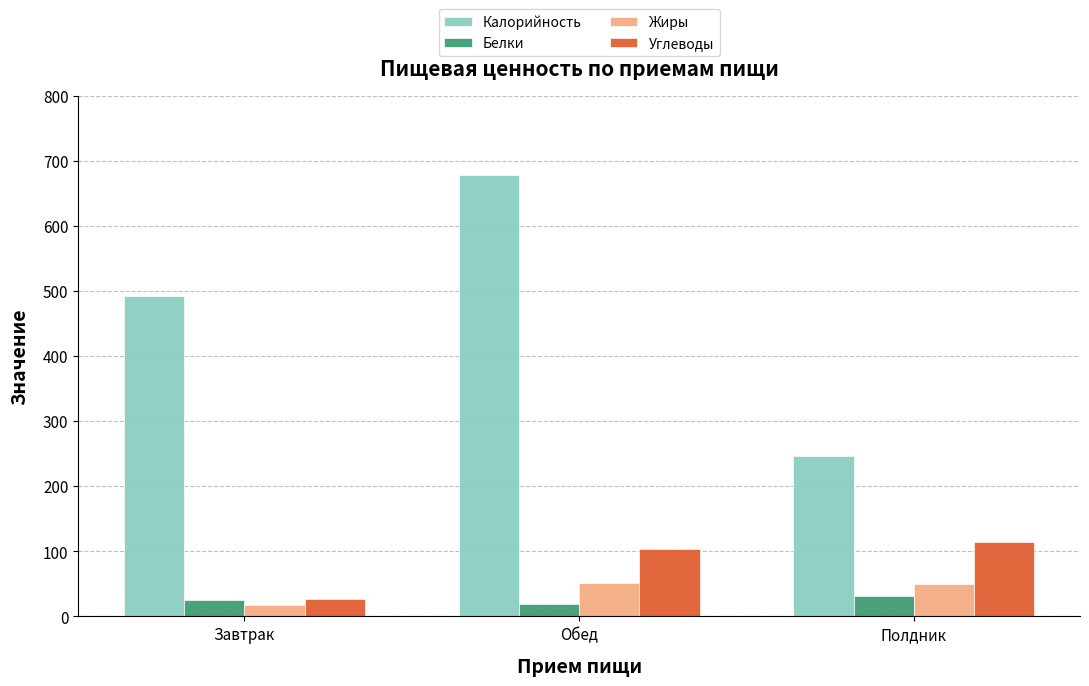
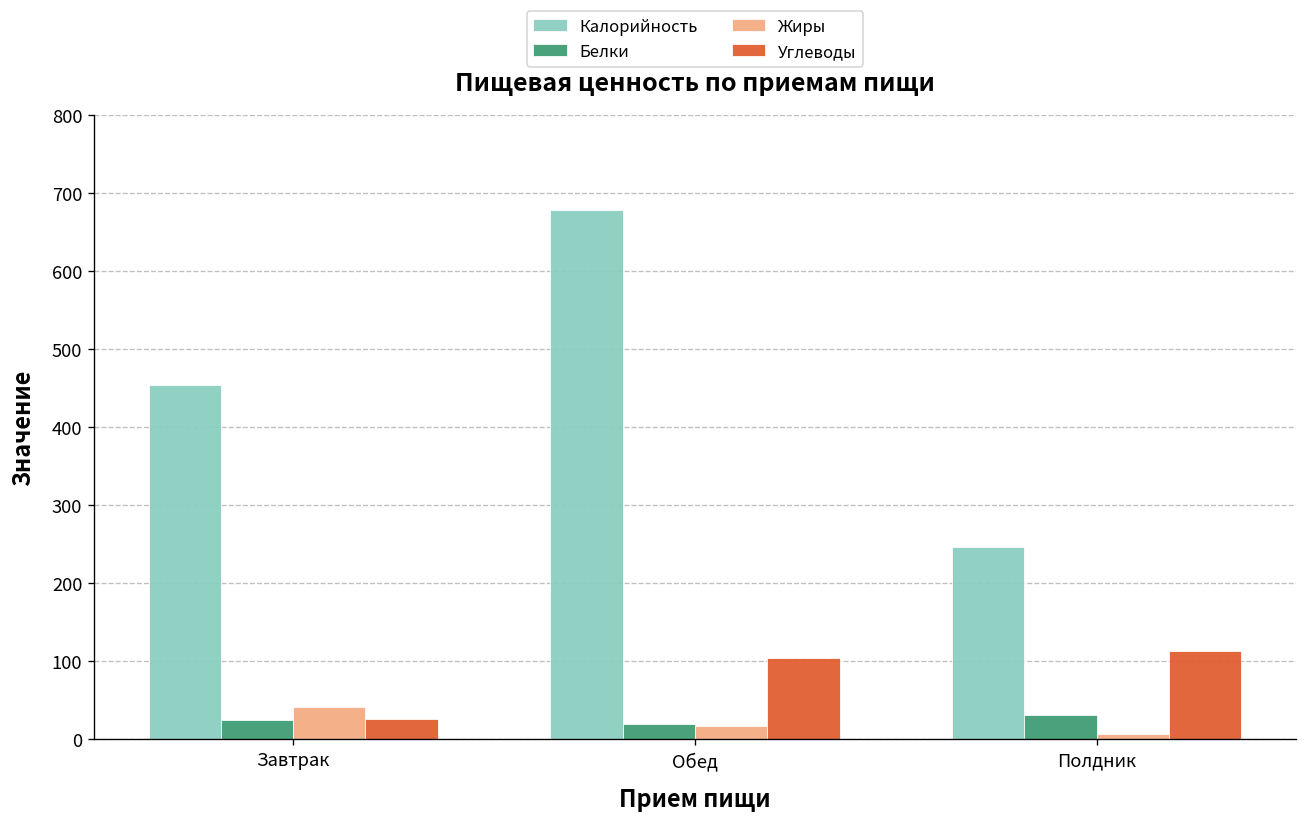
  {
    "Калорийность": {
-     "Завтрак": 490,
+     "Завтрак": 450,
      "Обед": 680,
      "Полдник": 250
    },
    "Белки": {
      "Завтрак": 20,
      "Обед": 20,
      "Полдник": 30
    },
    "Жиры": {
-     "Завтрак": 20,
-     "Обед": 50,
-     "Полдник": 50
+     "Завтрак": 40,
+     "Обед": 20,
+     "Полдник": 10
    },
    "Углеводы": {
      "Завтрак": 30,
      "Обед": 100,
      "Полдник": 110
    }
  }
